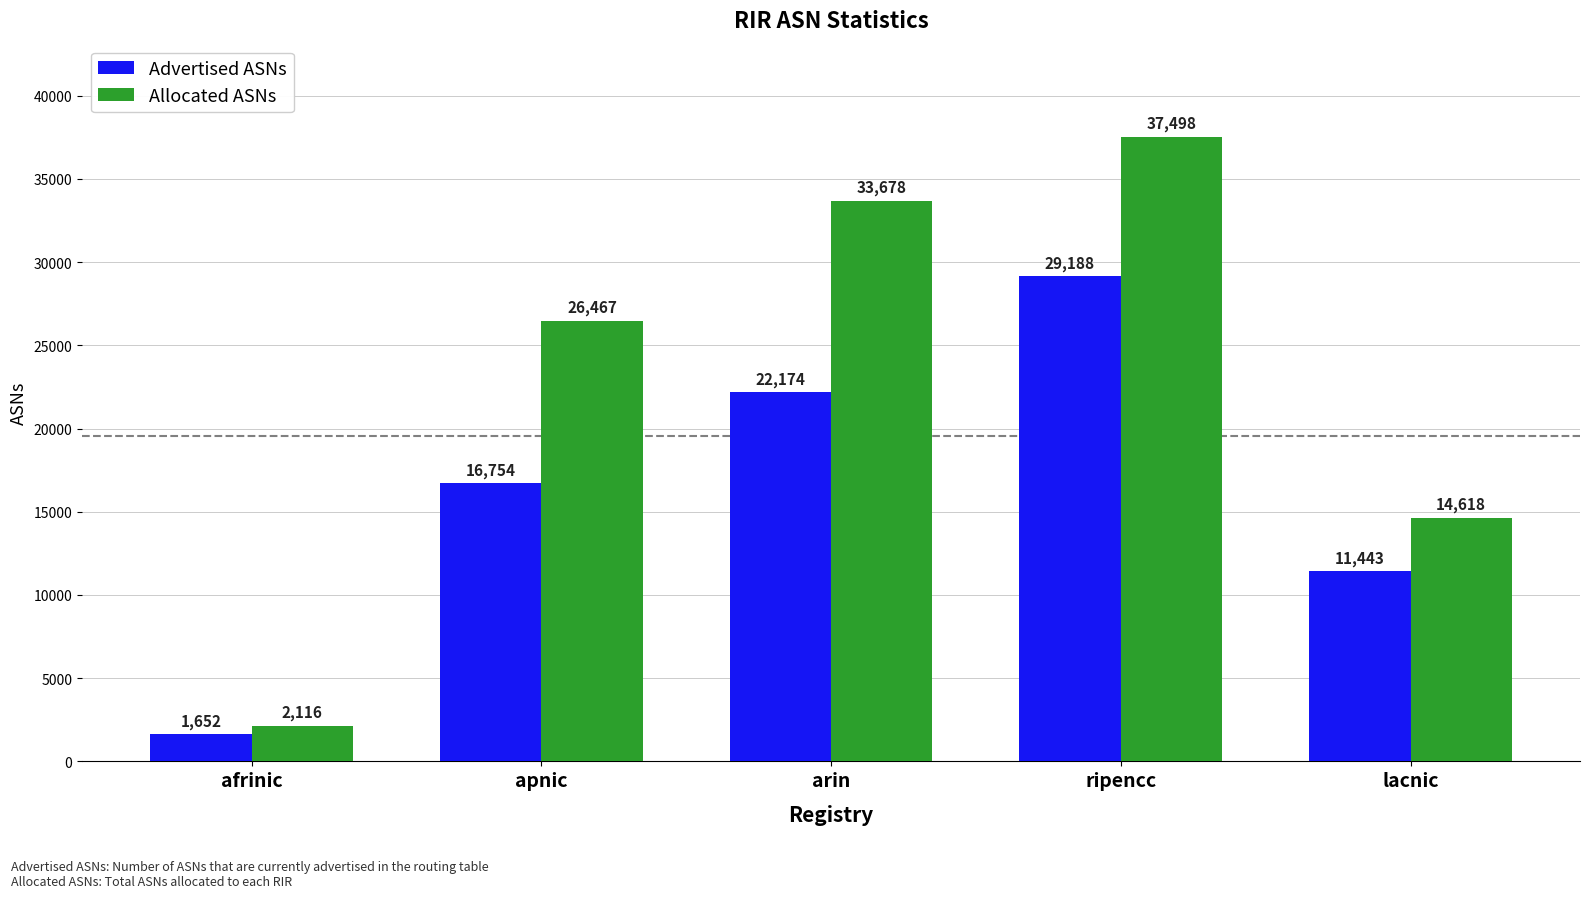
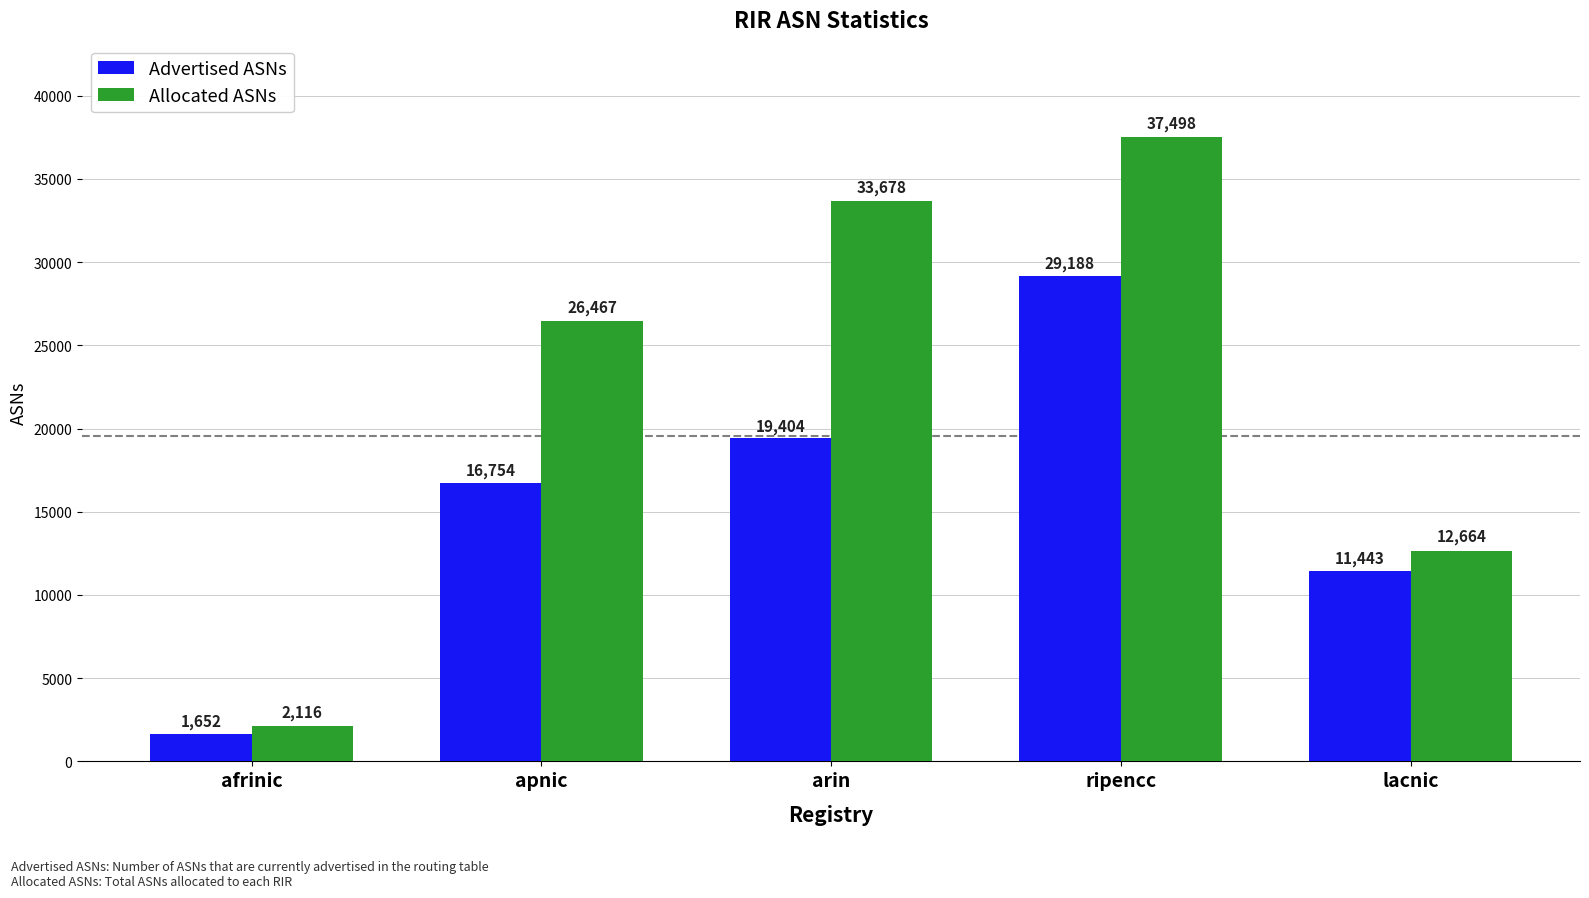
  {
    "Advertised ASNs": {
      "afrinic": "1,652",
      "apnic": "16,754",
-     "arin": "22,174",
+     "arin": "19,404",
      "ripencc": "29,188",
      "lacnic": "11,443"
    },
    "Allocated ASNs": {
      "afrinic": "2,116",
      "apnic": "26,467",
      "arin": "33,678",
      "ripencc": "37,498",
-     "lacnic": "14,618"
+     "lacnic": "12,664"
    }
  }
